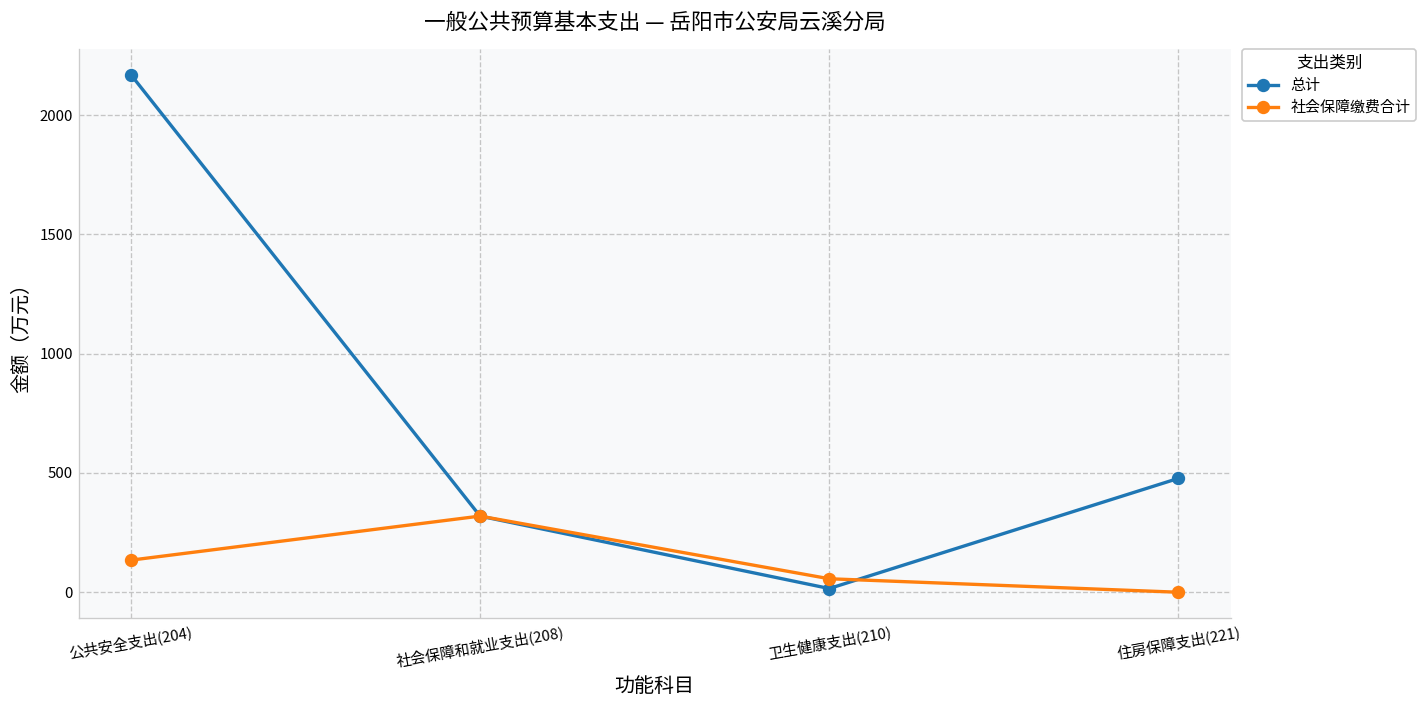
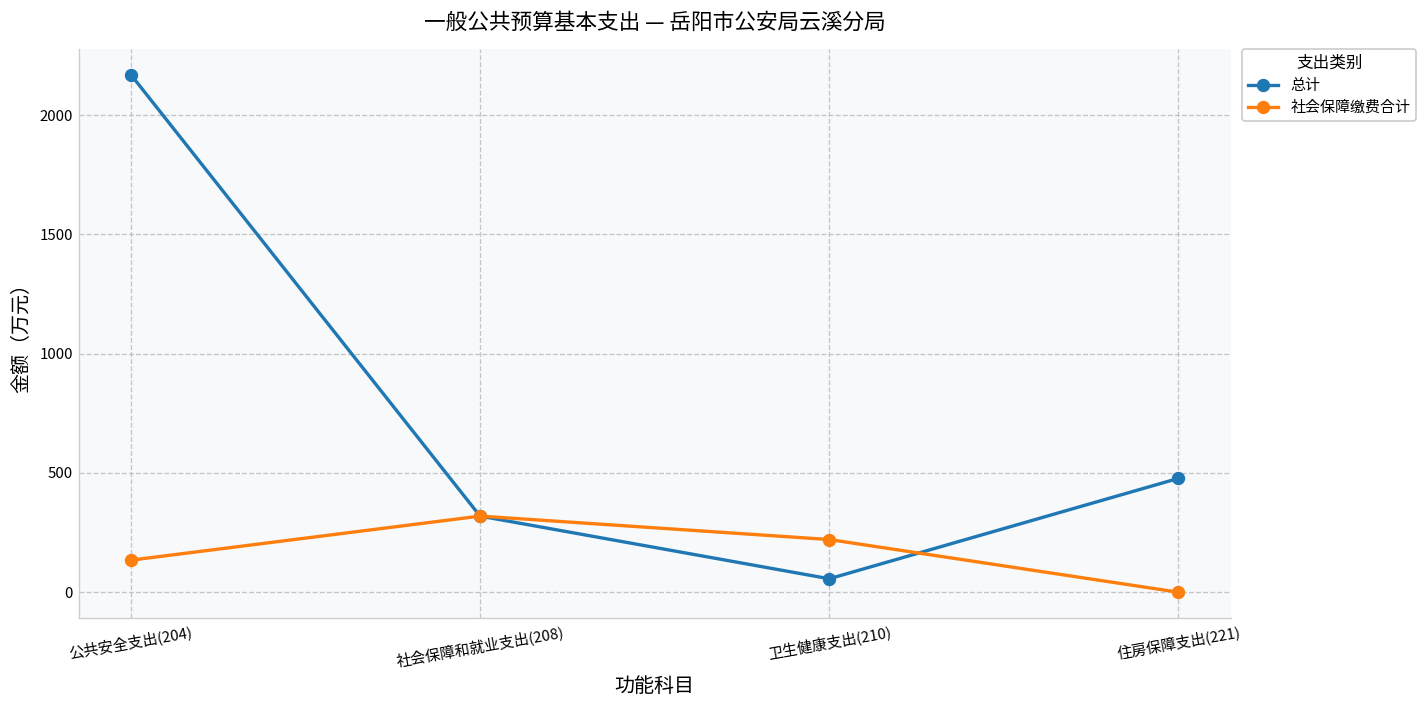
  {
    "总计": {
      "公共安全支出(204)": 2170,
-     "卫生健康支出(210)": 20,
+     "卫生健康支出(210)": 60,
      "住房保障支出(221)": 480
    },
    "社会保障缴费合计": {
      "公共安全支出(204)": 130,
-     "卫生健康支出(210)": 60,
+     "卫生健康支出(210)": 220,
      "住房保障支出(221)": 0
    }
  }
